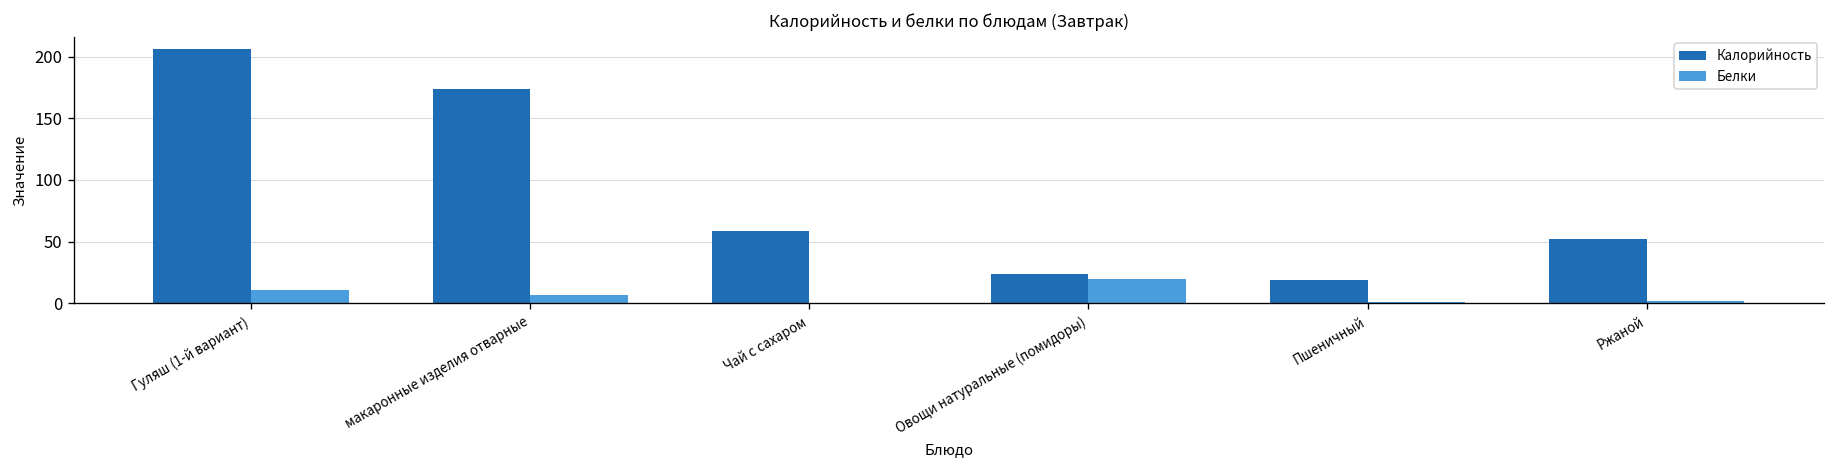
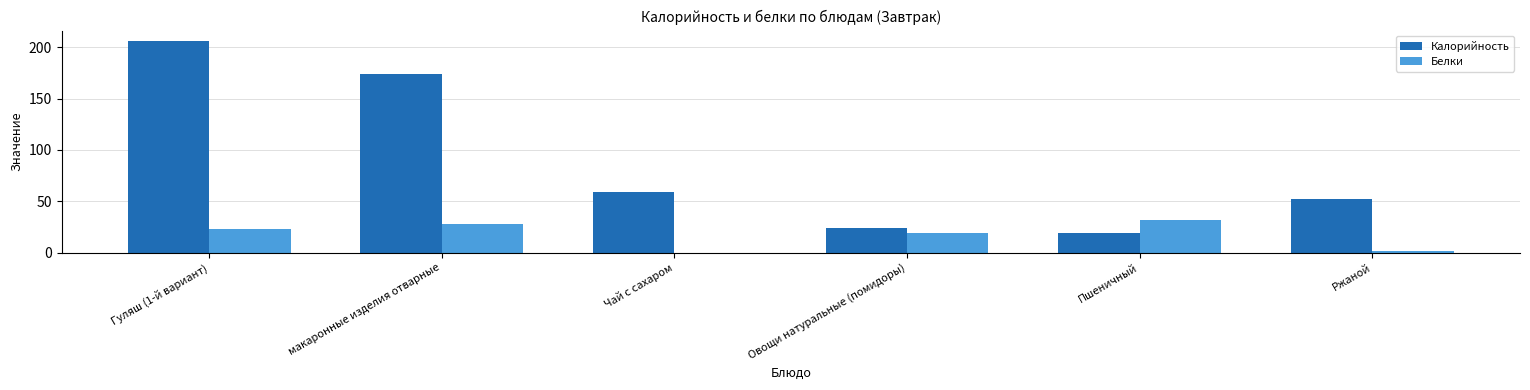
  {
    "Калорийность": {
      "Гуляш (1-й вариант)": 206,
      "макаронные изделия отварные": 174,
      "Чай с сахаром": 59,
      "Овощи натуральные (помидоры)": 24,
      "Пшеничный": 19,
      "Ржаной": 52
    },
    "Белки": {
-     "Гуляш (1-й вариант)": 11,
-     "макаронные изделия отварные": 7,
+     "Гуляш (1-й вариант)": 23,
+     "макаронные изделия отварные": 28,
      "Овощи натуральные (помидоры)": 19,
-     "Пшеничный": 2
+     "Пшеничный": 32
    }
  }
